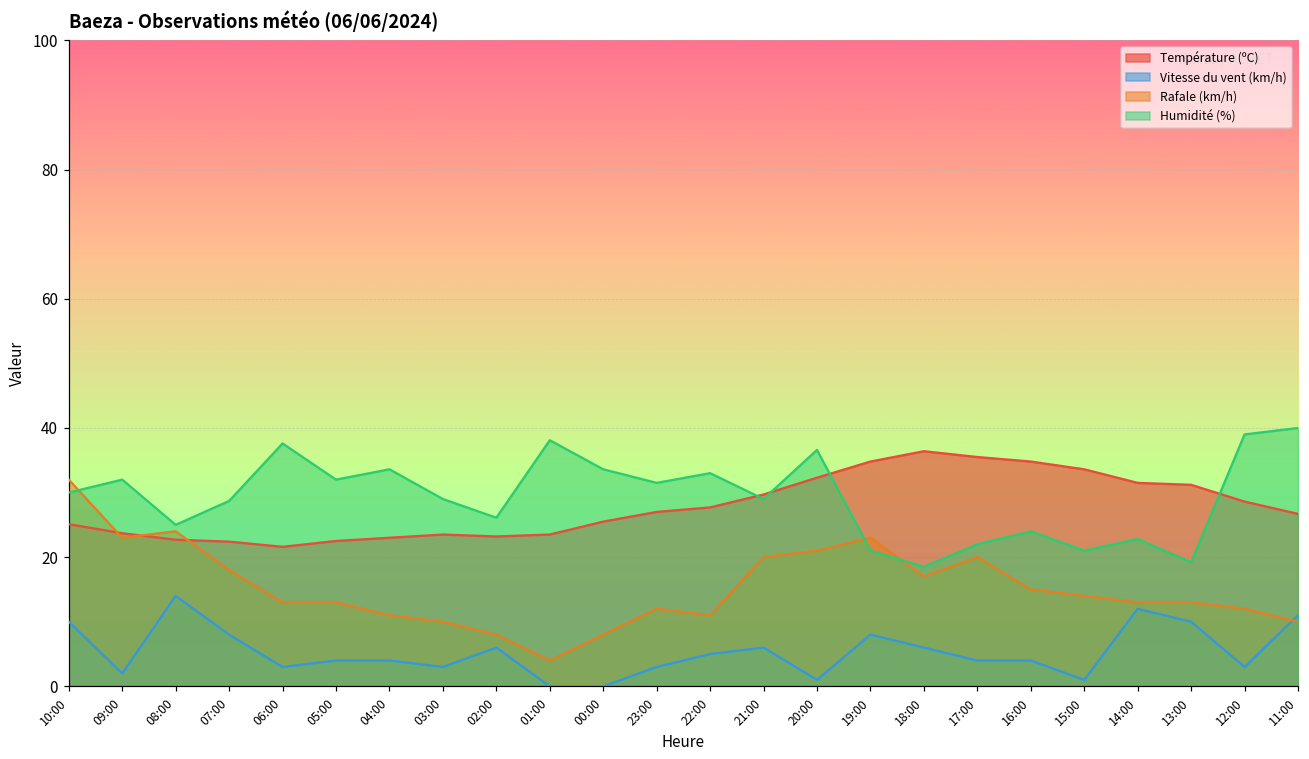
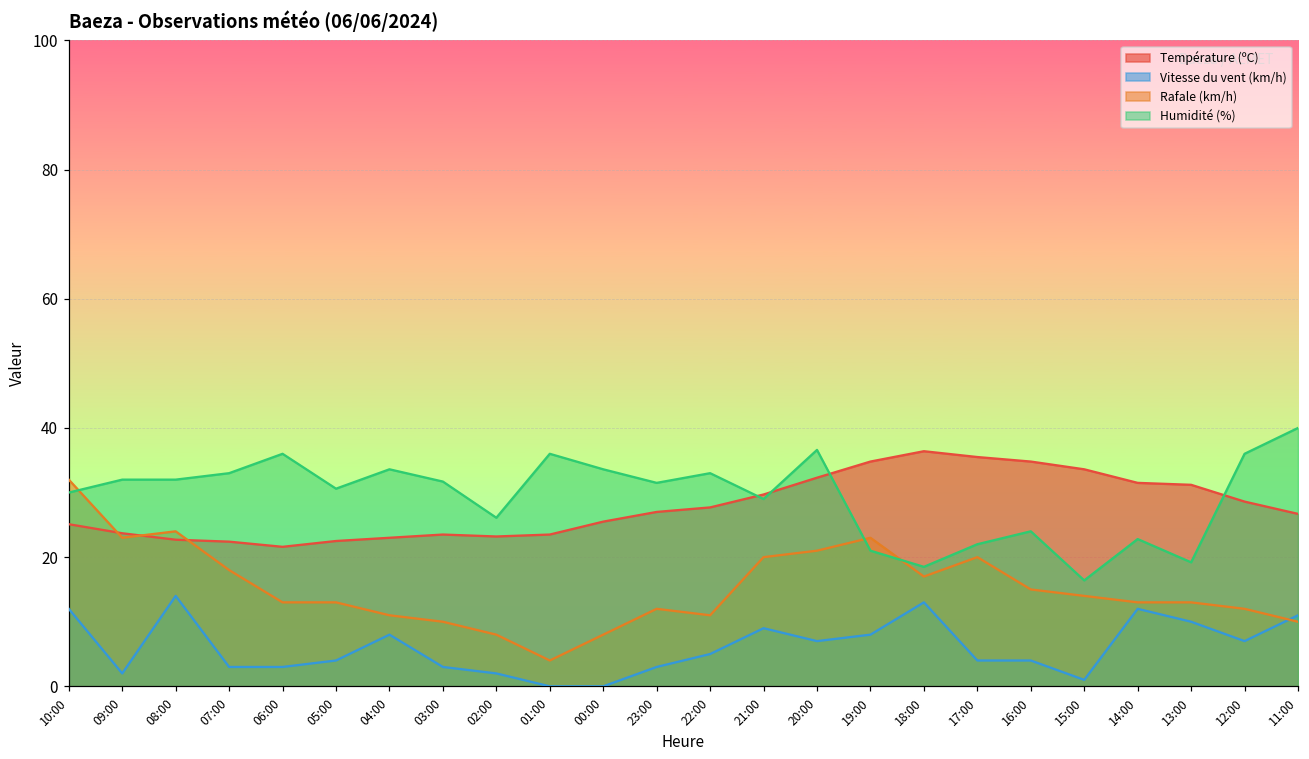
  {
    "Vitesse du vent (km/h)": {
-     "10:00": 10,
+     "10:00": 12,
      "09:00": 2,
      "08:00": 14,
-     "07:00": 8,
+     "07:00": 3,
      "06:00": 3,
      "05:00": 4,
-     "04:00": 4,
+     "04:00": 8,
      "03:00": 3,
-     "02:00": 6,
+     "02:00": 2,
      "01:00": 0,
      "00:00": 0,
      "23:00": 3,
      "22:00": 5,
-     "21:00": 6,
-     "20:00": 1,
+     "21:00": 9,
+     "20:00": 7,
      "19:00": 8,
-     "18:00": 6,
+     "18:00": 13,
      "17:00": 4,
      "16:00": 4,
      "15:00": 1,
      "14:00": 12,
      "13:00": 10,
-     "12:00": 3,
+     "12:00": 7,
      "11:00": 11
    },
    "Humidité (%)": {
      "10:00": 30,
      "09:00": 32,
-     "08:00": 25,
-     "07:00": 29,
-     "06:00": 38,
-     "05:00": 32,
+     "08:00": 32,
+     "07:00": 33,
+     "06:00": 36,
+     "05:00": 31,
      "04:00": 34,
-     "03:00": 29,
+     "03:00": 32,
      "02:00": 26,
-     "01:00": 38,
+     "01:00": 36,
      "00:00": 34,
      "23:00": 32,
      "22:00": 33,
      "21:00": 29,
      "20:00": 37,
      "19:00": 21,
      "18:00": 19,
      "17:00": 22,
      "16:00": 24,
-     "15:00": 21,
+     "15:00": 16,
      "14:00": 23,
      "13:00": 19,
-     "12:00": 39,
+     "12:00": 36,
      "11:00": 40
    }
  }
